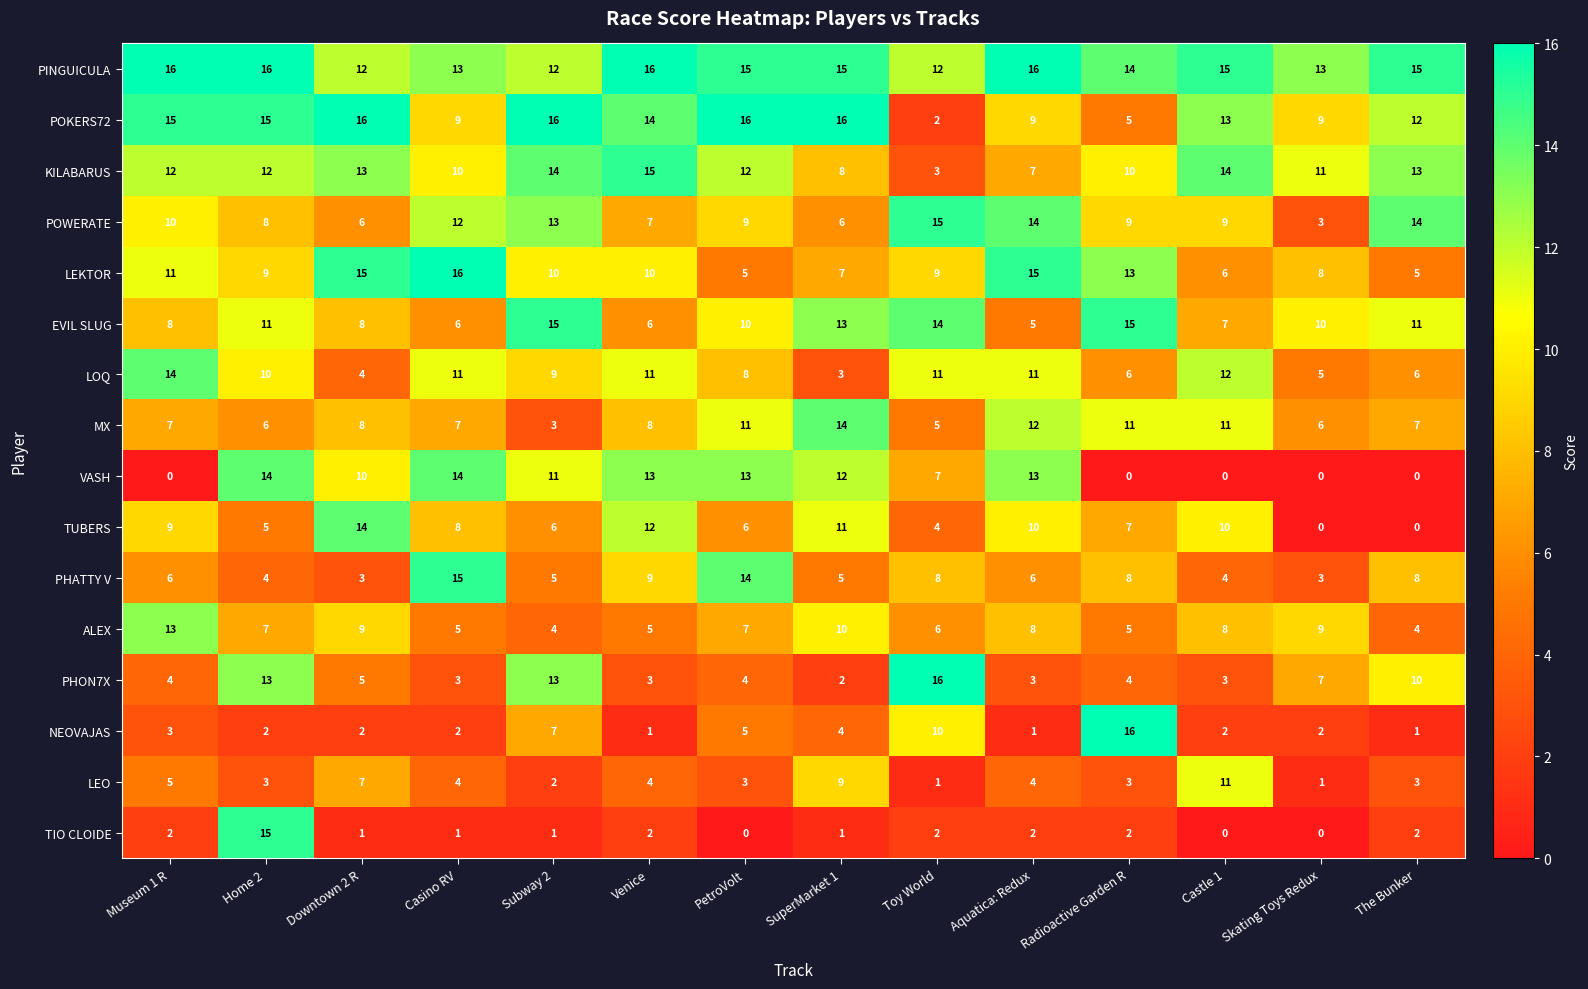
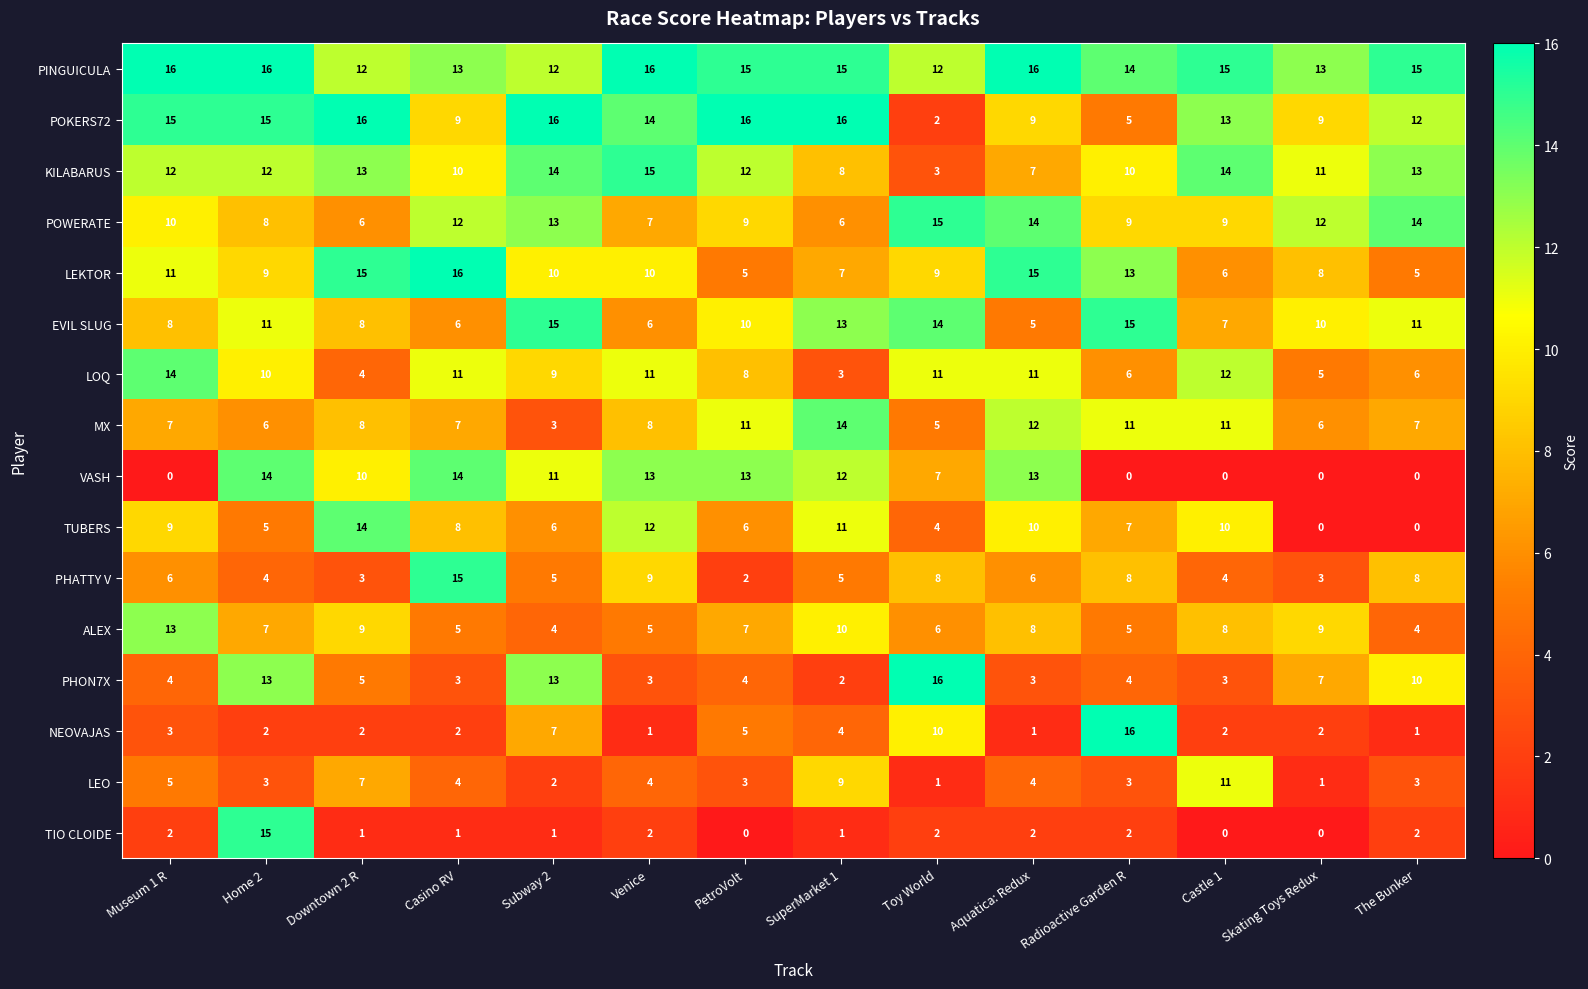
  {
    "POWERATE": {
      "Museum 1 R": 10,
      "Home 2": 8,
      "Downtown 2 R": 6,
      "Casino RV": 12,
      "Subway 2": 13,
      "Venice": 7,
      "PetroVolt": 9,
      "SuperMarket 1": 6,
      "Toy World": 15,
      "Aquatica: Redux": 14,
      "Radioactive Garden R": 9,
      "Castle 1": 9,
-     "Skating Toys Redux": 3,
+     "Skating Toys Redux": 12,
      "The Bunker": 14
    },
    "PHATTY V": {
      "Museum 1 R": 6,
      "Home 2": 4,
      "Downtown 2 R": 3,
      "Casino RV": 15,
      "Subway 2": 5,
      "Venice": 9,
-     "PetroVolt": 14,
+     "PetroVolt": 2,
      "SuperMarket 1": 5,
      "Toy World": 8,
      "Aquatica: Redux": 6,
      "Radioactive Garden R": 8,
      "Castle 1": 4,
      "Skating Toys Redux": 3,
      "The Bunker": 8
    }
  }
